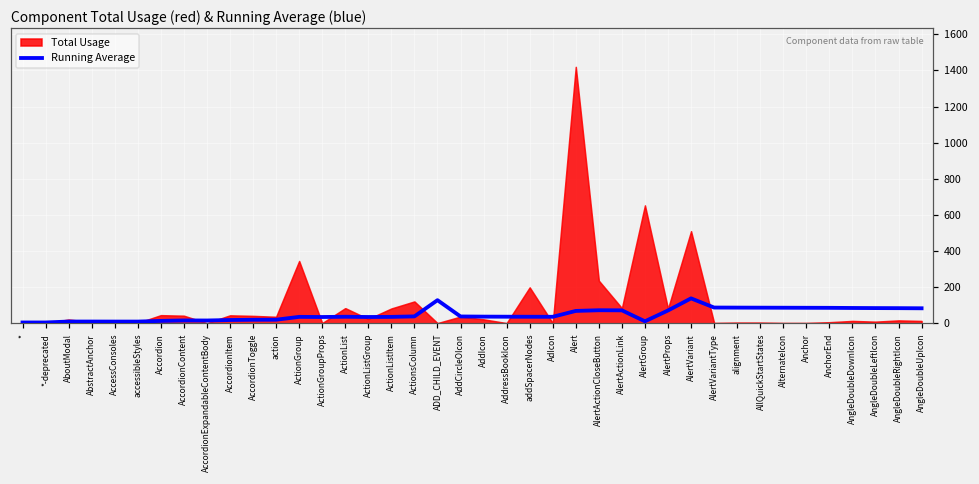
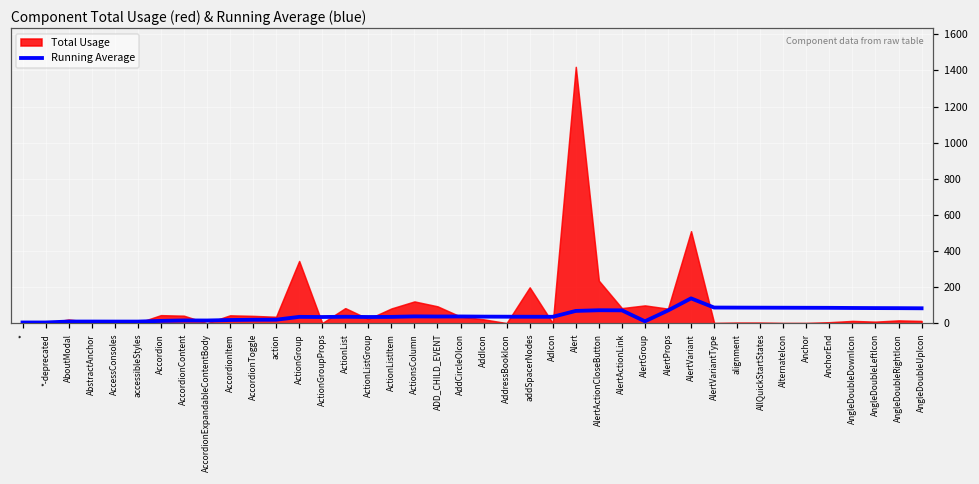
  {
    "Running Average": {
      "Accordion": 10,
      "AccordionContent": 20,
      "AccordionItem": 20,
      "AccordionToggle": 20,
      "action": 20,
      "ActionGroup": 40,
      "ActionGroupProps": 30,
      "ActionList": 40,
      "ActionListItem": 40,
      "ActionsColumn": 40,
-     "ADD_CHILD_EVENT": 130,
+     "ADD_CHILD_EVENT": 40,
      "AddressBookIcon": 40,
      "addSpacerNodes": 40,
      "AdIcon": 40,
      "Alert": 70,
      "AlertActionCloseButton": 70,
      "AlertGroup": 10,
      "AlertVariant": 140,
      "AlertVariantType": 90,
      "alignment": 90,
      "AllQuickStartStates": 90,
      "AlternateIcon": 90,
      "Anchor": 90,
      "AnchorEnd": 90,
      "AngleDoubleDownIcon": 80,
      "AngleDoubleLeftIcon": 80,
      "AngleDoubleRightIcon": 80,
      "AngleDoubleUpIcon": 80
    },
    "Total Usage": {
      "Accordion": 50,
      "AccordionContent": 40,
      "AccordionItem": 40,
      "AccordionToggle": 40,
      "action": 40,
      "ActionGroup": 350,
      "ActionList": 80,
      "ActionListItem": 80,
      "ActionsColumn": 120,
-     "ADD_CHILD_EVENT": 0,
+     "ADD_CHILD_EVENT": 90,
      "addSpacerNodes": 200,
      "Alert": 1420,
      "AlertActionCloseButton": 240,
-     "AlertGroup": 650,
+     "AlertGroup": 100,
      "AlertVariant": 510,
      "AngleDoubleRightIcon": 20
    }
  }
